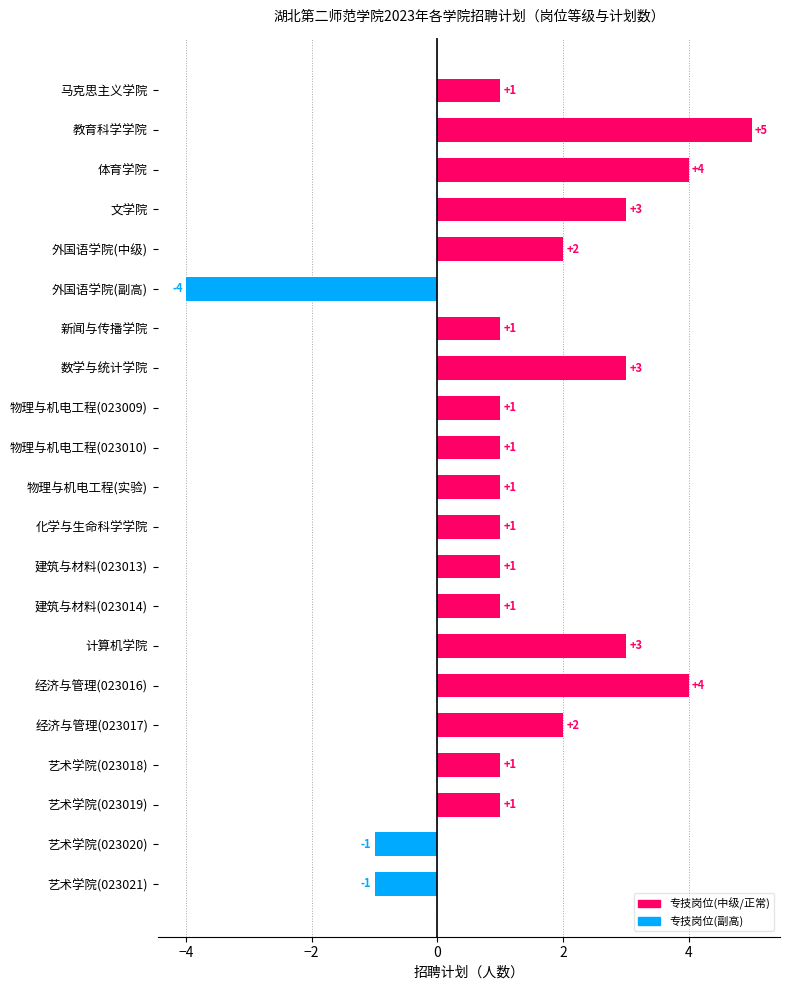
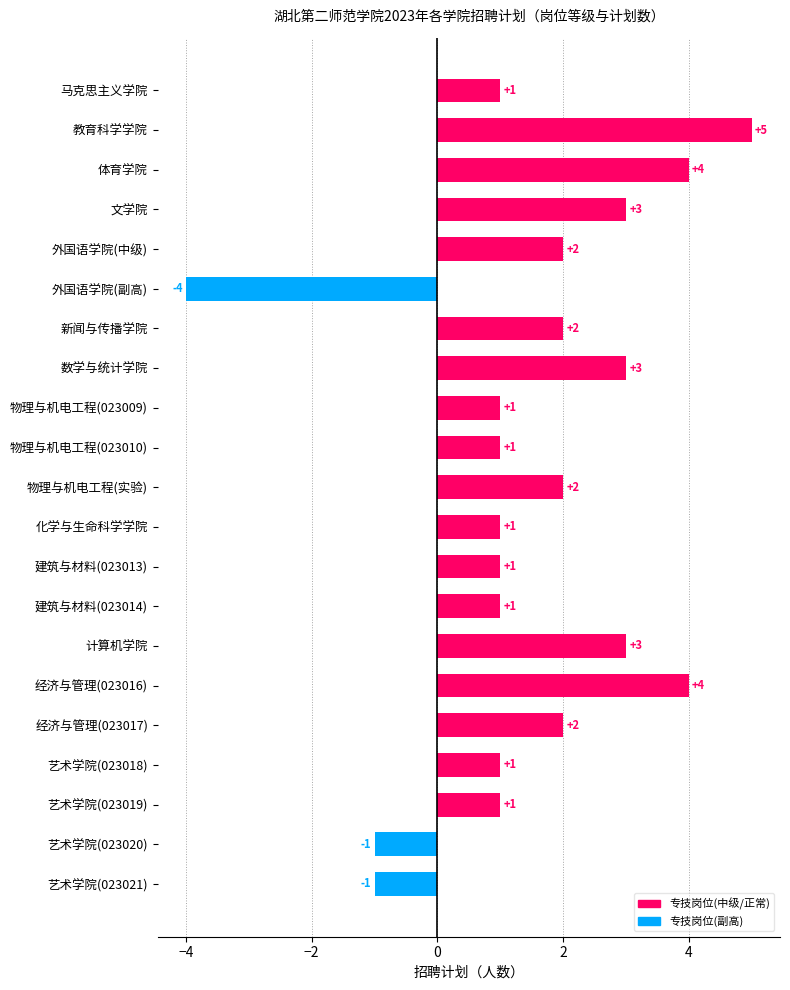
  {
    "马克思主义学院": "+1",
    "教育科学学院": "+5",
    "体育学院": "+4",
    "文学院": "+3",
    "外国语学院(中级)": "+2",
    "外国语学院(副高)": "-4",
-   "新闻与传播学院": "+1",
+   "新闻与传播学院": "+2",
    "数学与统计学院": "+3",
    "物理与机电工程(023009)": "+1",
    "物理与机电工程(023010)": "+1",
-   "物理与机电工程(实验)": "+1",
+   "物理与机电工程(实验)": "+2",
    "化学与生命科学学院": "+1",
    "建筑与材料(023013)": "+1",
    "建筑与材料(023014)": "+1",
    "计算机学院": "+3",
    "经济与管理(023016)": "+4",
    "经济与管理(023017)": "+2",
    "艺术学院(023018)": "+1",
    "艺术学院(023019)": "+1",
    "艺术学院(023020)": "-1",
    "艺术学院(023021)": "-1"
  }
